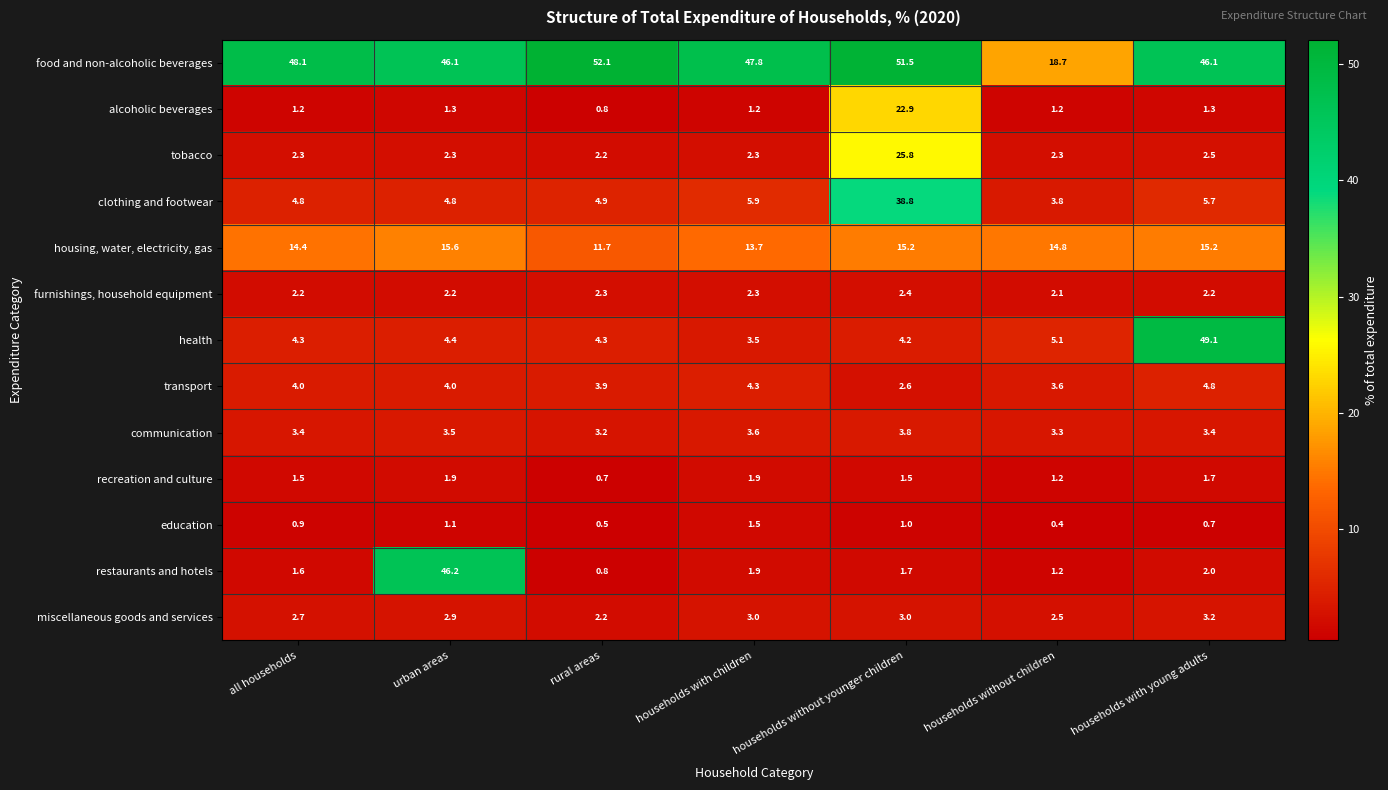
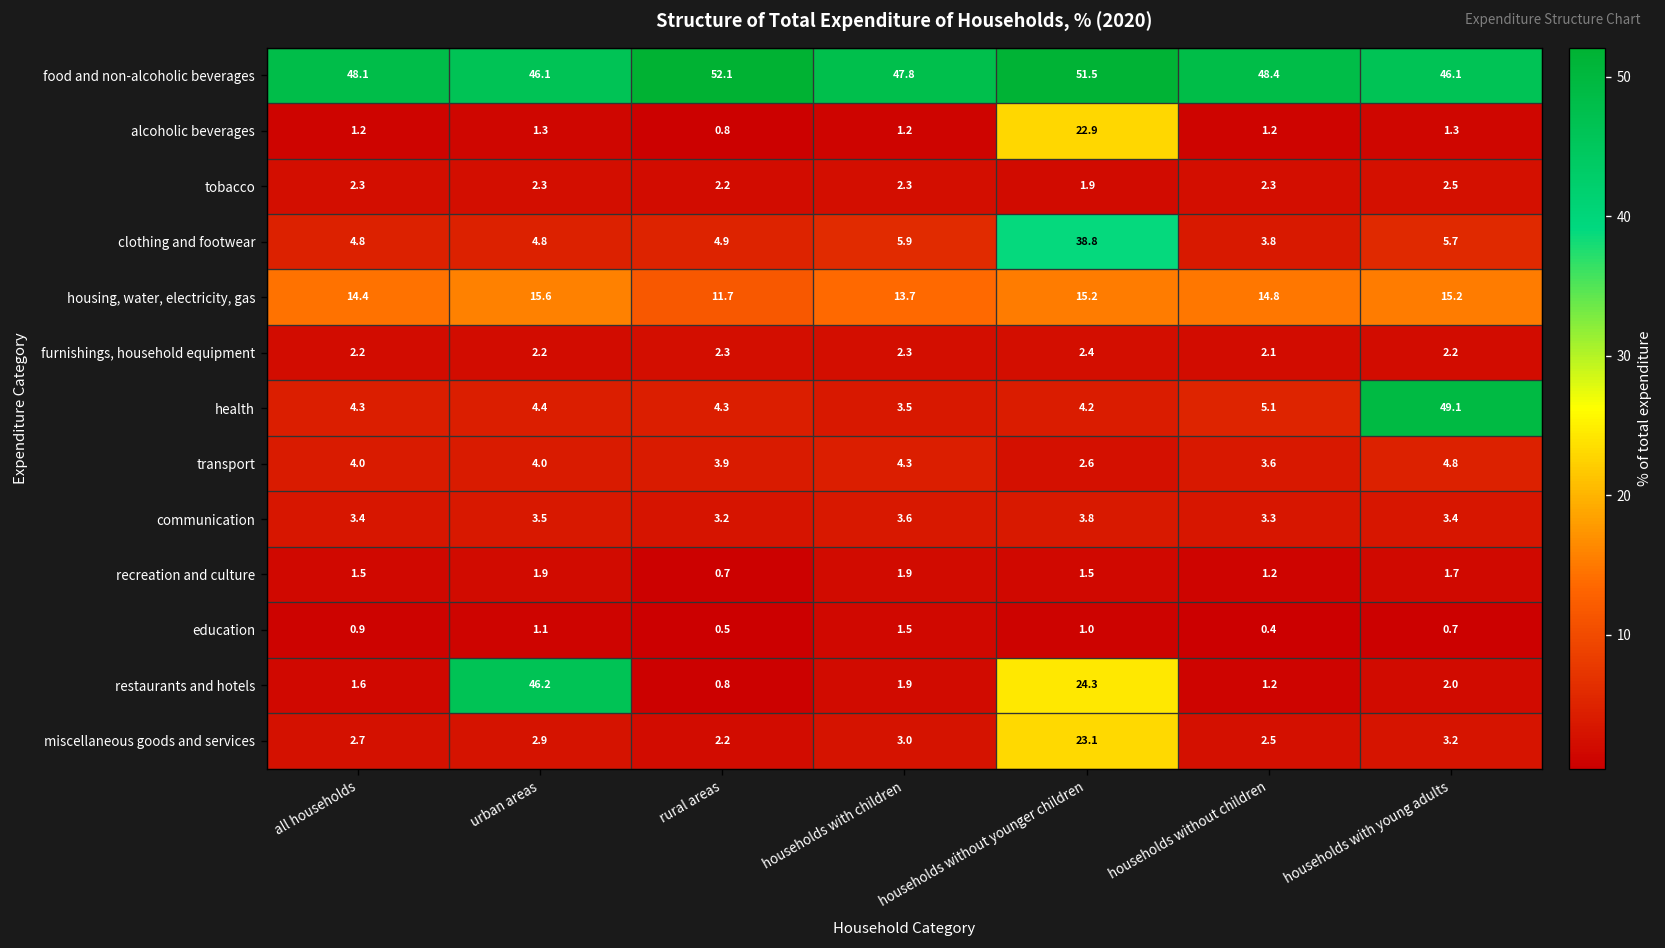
  {
    "food and non-alcoholic beverages": {
      "all households": 48.1,
      "urban areas": 46.1,
      "rural areas": 52.1,
      "households with children": 47.8,
      "households without younger children": 51.5,
-     "households without children": 18.7,
+     "households without children": 48.4,
      "households with young adults": 46.1
    },
    "alcoholic beverages": {
      "all households": 1.2,
      "urban areas": 1.3,
      "rural areas": 0.8,
      "households with children": 1.2,
      "households without younger children": 22.9,
      "households without children": 1.2,
      "households with young adults": 1.3
    },
    "tobacco": {
      "all households": 2.3,
      "urban areas": 2.3,
      "rural areas": 2.2,
      "households with children": 2.3,
-     "households without younger children": 25.8,
+     "households without younger children": 1.9,
      "households without children": 2.3,
      "households with young adults": 2.5
    },
    "clothing and footwear": {
      "all households": 4.8,
      "urban areas": 4.8,
      "rural areas": 4.9,
      "households with children": 5.9,
      "households without younger children": 38.8,
      "households without children": 3.8,
      "households with young adults": 5.7
    },
    "housing, water, electricity, gas": {
      "all households": 14.4,
      "urban areas": 15.6,
      "rural areas": 11.7,
      "households with children": 13.7,
      "households without younger children": 15.2,
      "households without children": 14.8,
      "households with young adults": 15.2
    },
    "furnishings, household equipment": {
      "all households": 2.2,
      "urban areas": 2.2,
      "rural areas": 2.3,
      "households with children": 2.3,
      "households without younger children": 2.4,
      "households without children": 2.1,
      "households with young adults": 2.2
    },
    "health": {
      "all households": 4.3,
      "urban areas": 4.4,
      "rural areas": 4.3,
      "households with children": 3.5,
      "households without younger children": 4.2,
      "households without children": 5.1,
      "households with young adults": 49.1
    },
    "transport": {
      "all households": 4.0,
      "urban areas": 4.0,
      "rural areas": 3.9,
      "households with children": 4.3,
      "households without younger children": 2.6,
      "households without children": 3.6,
      "households with young adults": 4.8
    },
    "communication": {
      "all households": 3.4,
      "urban areas": 3.5,
      "rural areas": 3.2,
      "households with children": 3.6,
      "households without younger children": 3.8,
      "households without children": 3.3,
      "households with young adults": 3.4
    },
    "recreation and culture": {
      "all households": 1.5,
      "urban areas": 1.9,
      "rural areas": 0.7,
      "households with children": 1.9,
      "households without younger children": 1.5,
      "households without children": 1.2,
      "households with young adults": 1.7
    },
    "education": {
      "all households": 0.9,
      "urban areas": 1.1,
      "rural areas": 0.5,
      "households with children": 1.5,
      "households without younger children": 1.0,
      "households without children": 0.4,
      "households with young adults": 0.7
    },
    "restaurants and hotels": {
      "all households": 1.6,
      "urban areas": 46.2,
      "rural areas": 0.8,
      "households with children": 1.9,
-     "households without younger children": 1.7,
+     "households without younger children": 24.3,
      "households without children": 1.2,
      "households with young adults": 2.0
    },
    "miscellaneous goods and services": {
      "all households": 2.7,
      "urban areas": 2.9,
      "rural areas": 2.2,
      "households with children": 3.0,
-     "households without younger children": 3.0,
+     "households without younger children": 23.1,
      "households without children": 2.5,
      "households with young adults": 3.2
    }
  }
